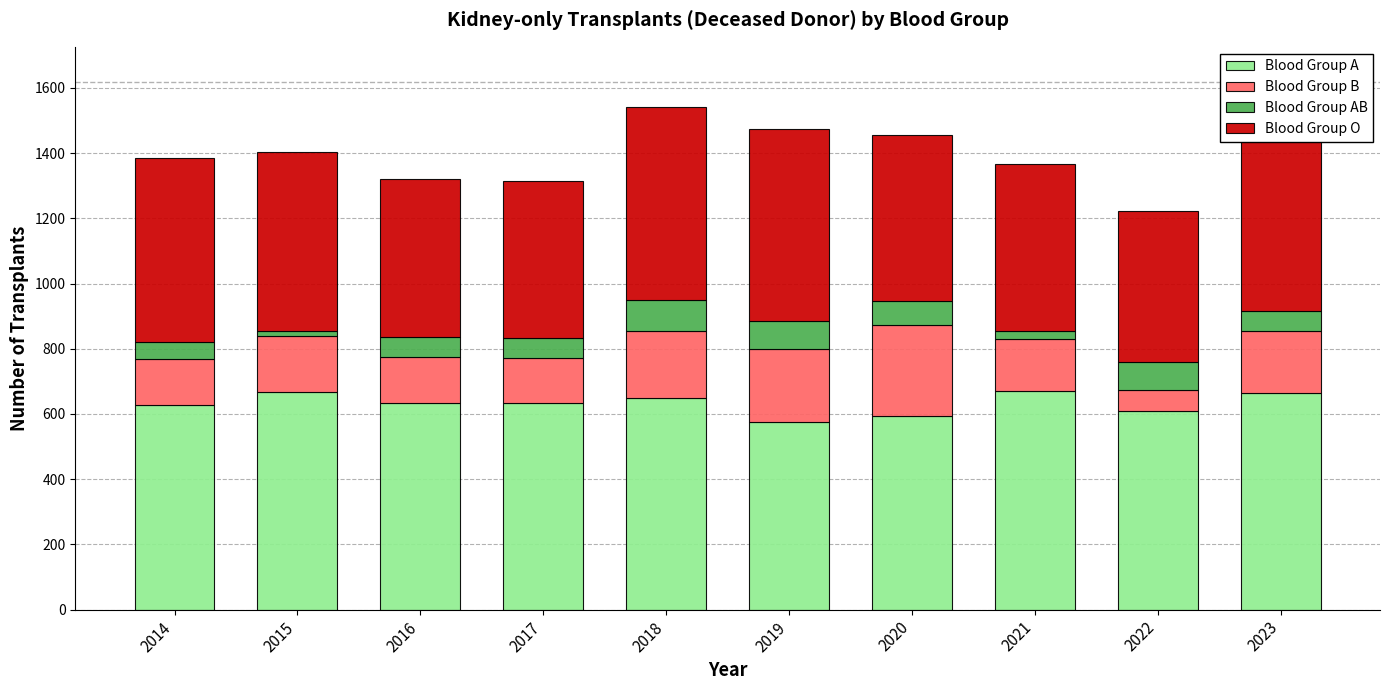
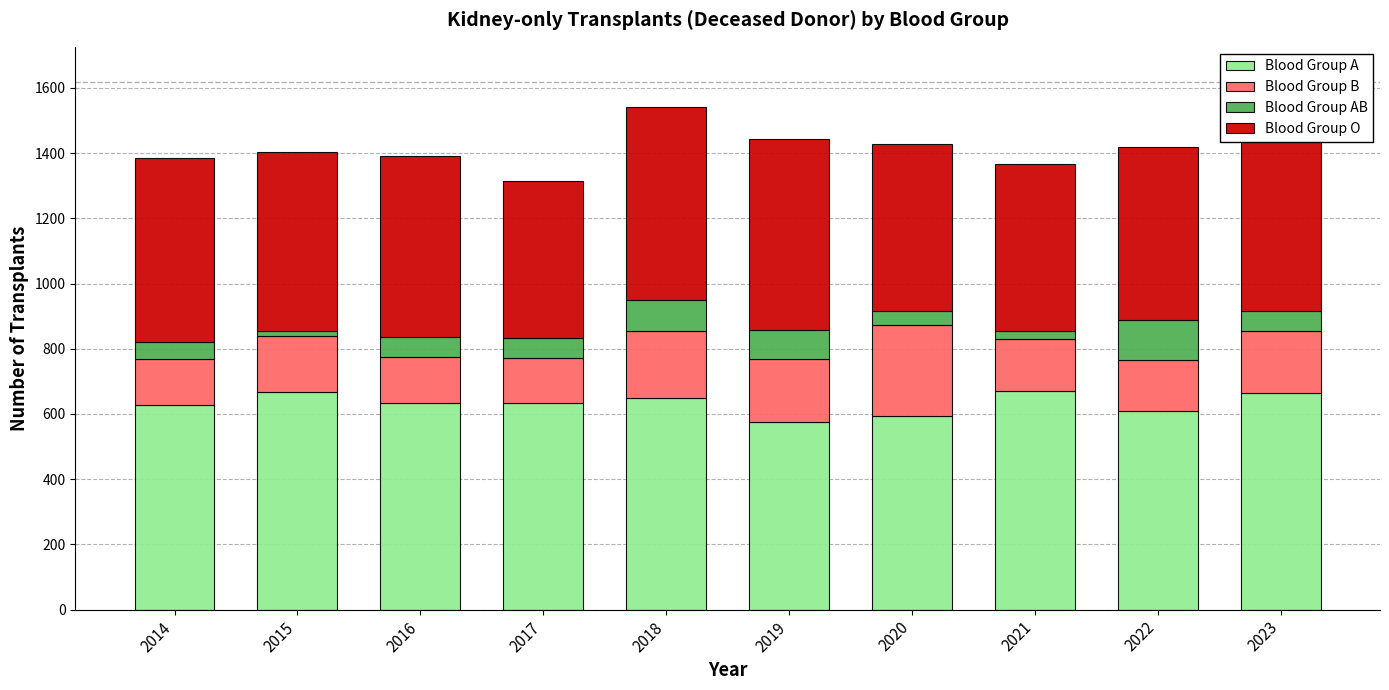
  {
    "Blood Group A": {
      "2014": 630,
      "2015": 670,
      "2016": 640,
      "2017": 630,
      "2018": 650,
      "2019": 570,
      "2020": 600,
      "2021": 670,
      "2022": 610,
      "2023": 670
    },
    "Blood Group B": {
      "2014": 140,
      "2015": 170,
      "2016": 140,
      "2017": 140,
      "2018": 200,
-     "2019": 230,
+     "2019": 200,
      "2020": 280,
      "2021": 160,
-     "2022": 70,
+     "2022": 160,
      "2023": 190
    },
    "Blood Group AB": {
      "2014": 50,
      "2015": 20,
      "2016": 60,
      "2017": 60,
      "2018": 100,
      "2019": 90,
-     "2020": 70,
+     "2020": 40,
      "2021": 30,
-     "2022": 90,
+     "2022": 120,
      "2023": 60
    },
    "Blood Group O": {
      "2014": 570,
      "2015": 550,
-     "2016": 490,
+     "2016": 560,
      "2017": 480,
      "2018": 590,
      "2019": 590,
      "2020": 510,
      "2021": 510,
-     "2022": 460
+     "2022": 530
    }
  }
